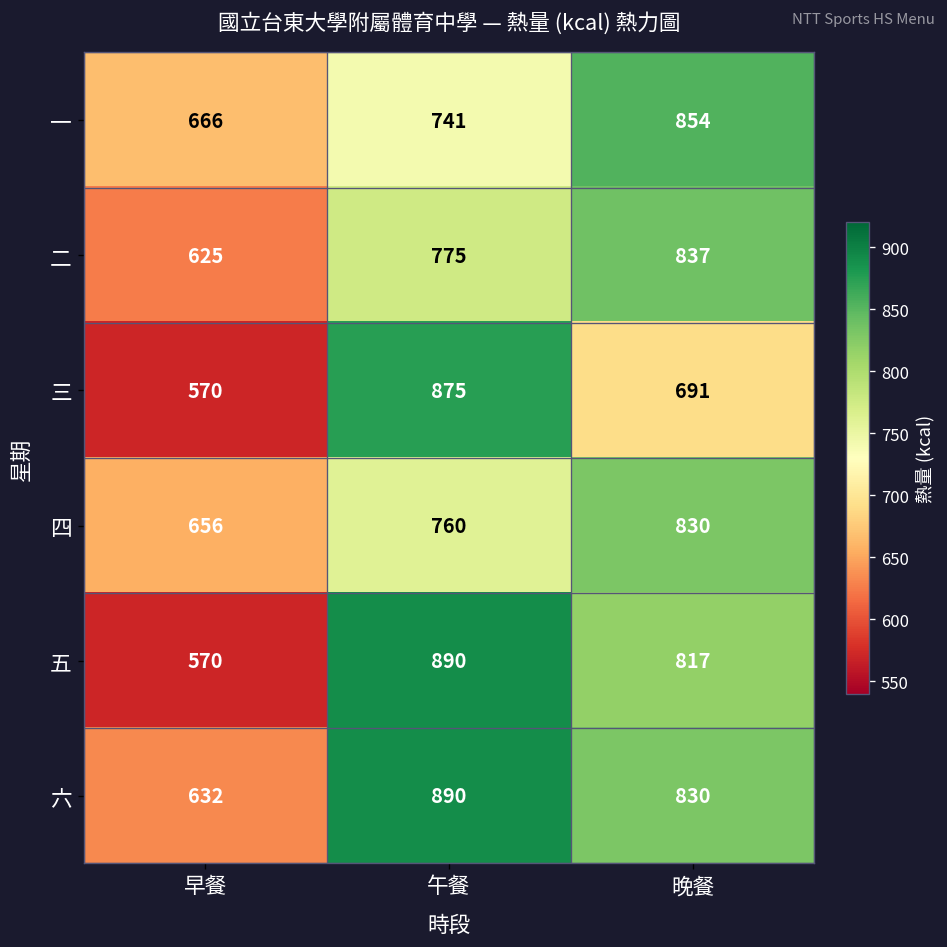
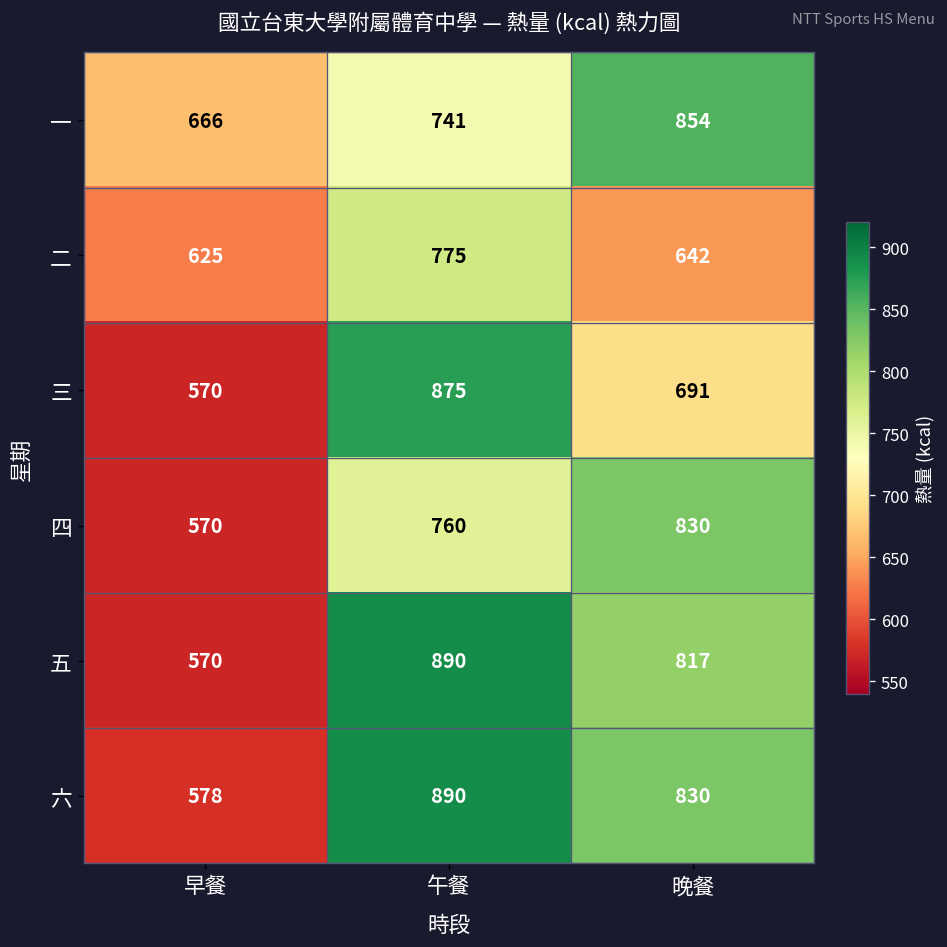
  {
    "一": {
      "早餐": 666,
      "午餐": 741,
      "晚餐": 854
    },
    "二": {
      "早餐": 625,
      "午餐": 775,
-     "晚餐": 837
+     "晚餐": 642
    },
    "三": {
      "早餐": 570,
      "午餐": 875,
      "晚餐": 691
    },
    "四": {
-     "早餐": 656,
+     "早餐": 570,
      "午餐": 760,
      "晚餐": 830
    },
    "五": {
      "早餐": 570,
      "午餐": 890,
      "晚餐": 817
    },
    "六": {
-     "早餐": 632,
+     "早餐": 578,
      "午餐": 890,
      "晚餐": 830
    }
  }
